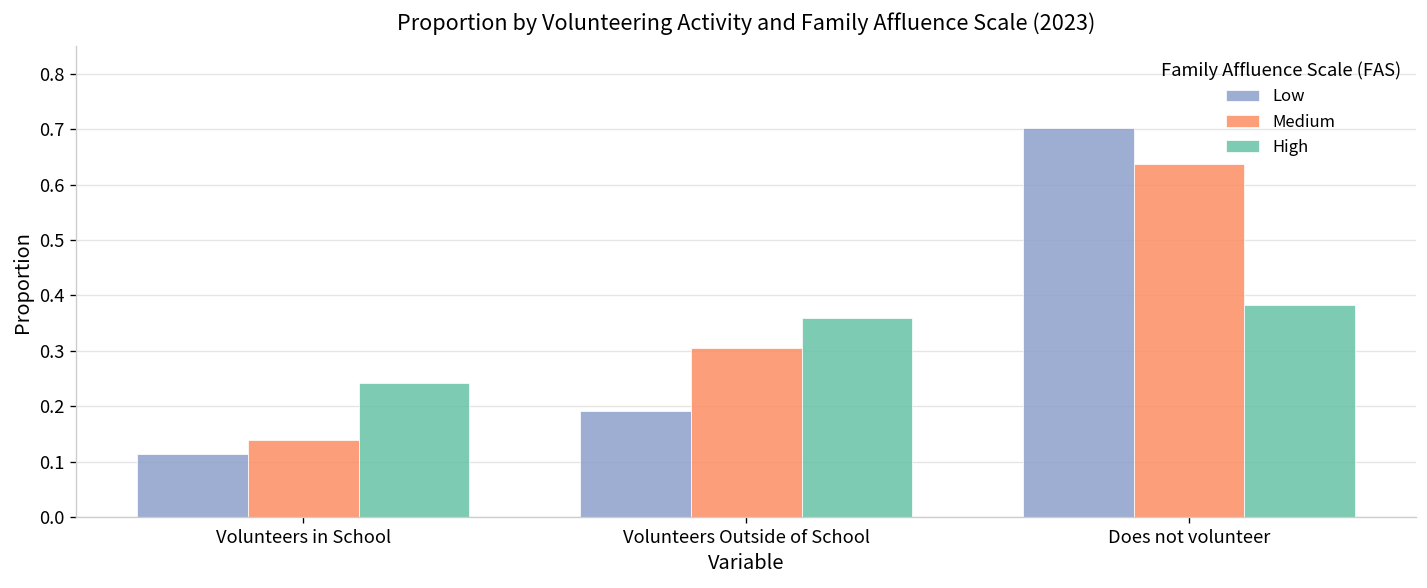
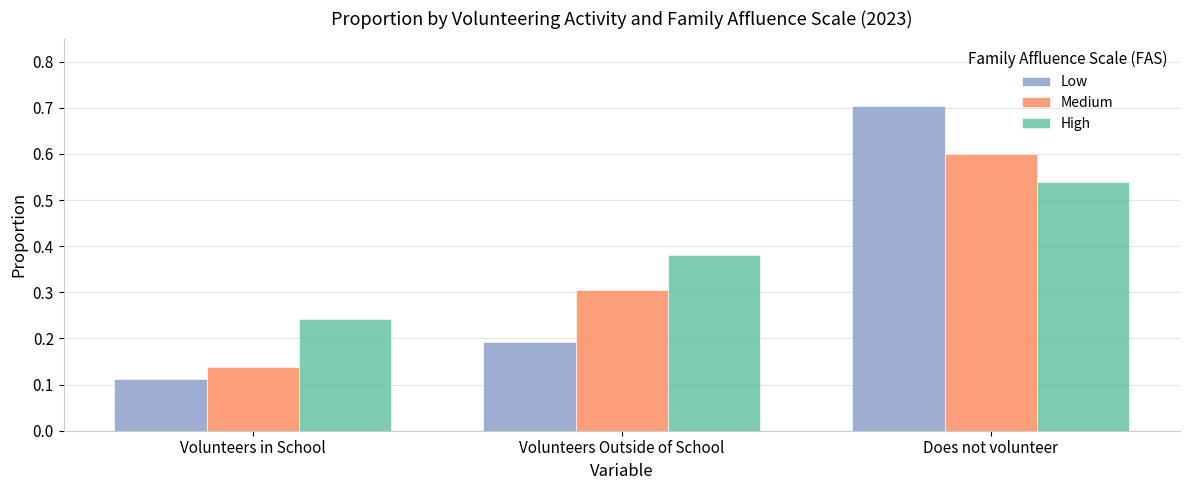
  {
    "Low": {
      "Volunteers in School": 0.11,
      "Volunteers Outside of School": 0.19,
      "Does not volunteer": 0.70
    },
    "Medium": {
      "Volunteers in School": 0.14,
      "Volunteers Outside of School": 0.30,
-     "Does not volunteer": 0.64
+     "Does not volunteer": 0.60
    },
    "High": {
      "Volunteers in School": 0.24,
-     "Volunteers Outside of School": 0.36,
-     "Does not volunteer": 0.38
+     "Volunteers Outside of School": 0.38,
+     "Does not volunteer": 0.54
    }
  }
